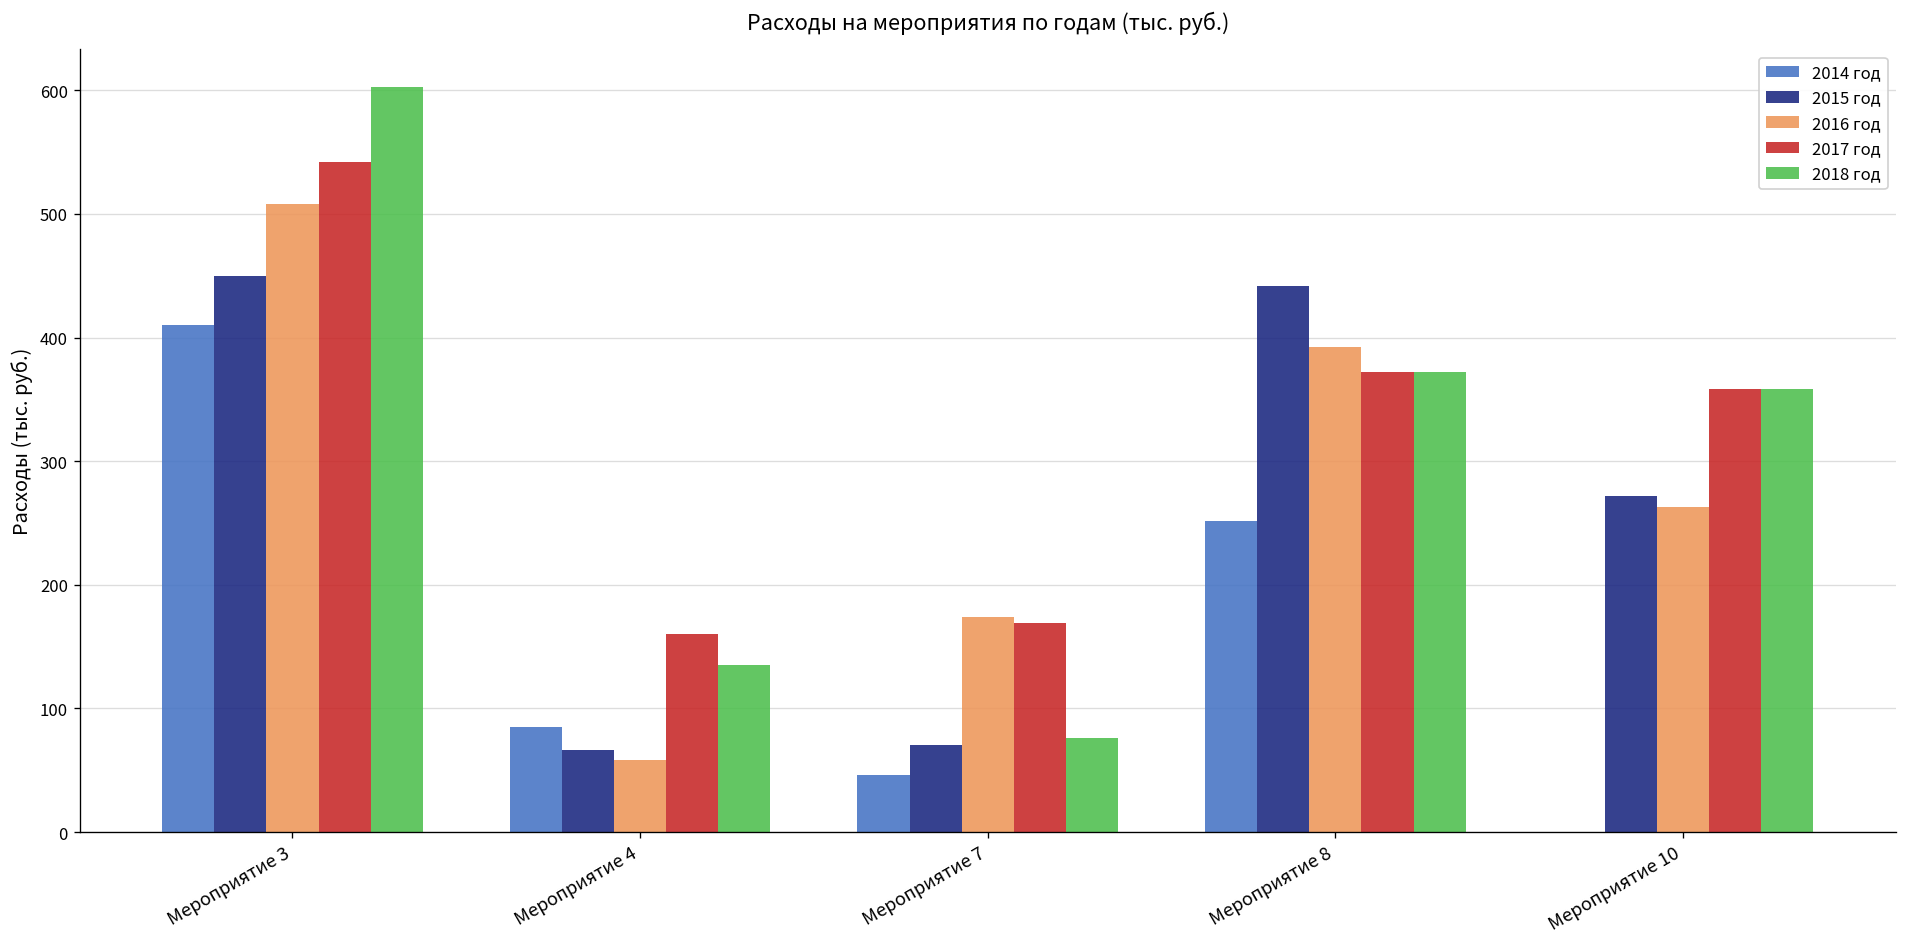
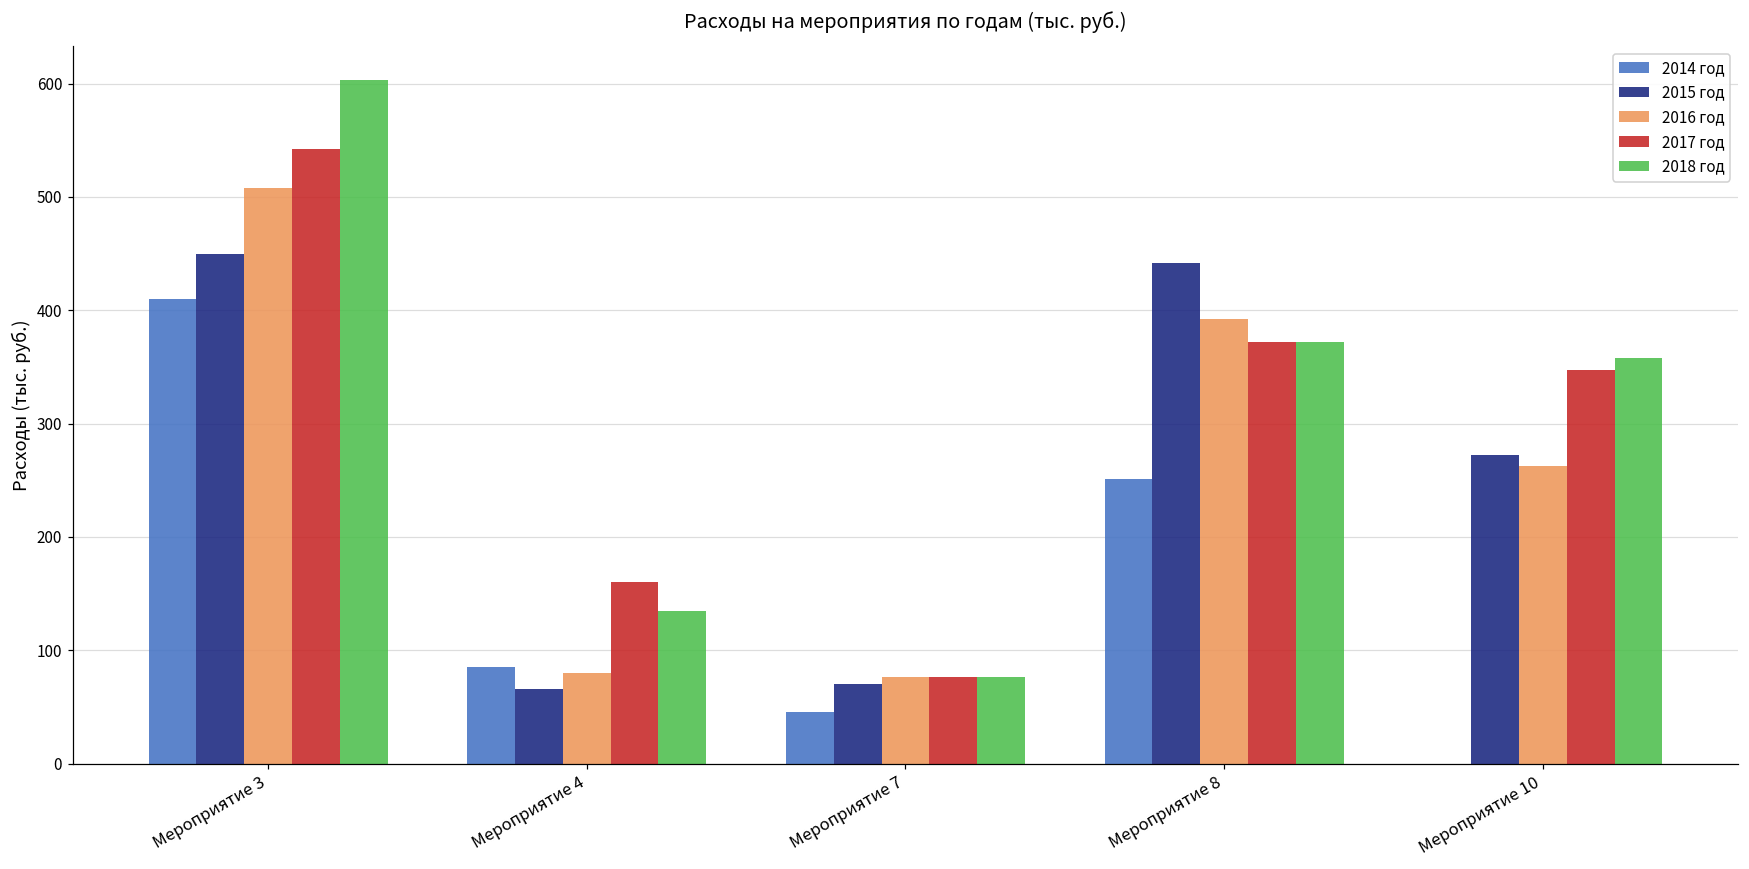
  {
    "2014 год": {
      "Мероприятие 3": 410,
      "Мероприятие 4": 85,
      "Мероприятие 7": 46,
      "Мероприятие 8": 251,
      "Мероприятие 10": 0
    },
    "2015 год": {
      "Мероприятие 3": 450,
      "Мероприятие 4": 66,
      "Мероприятие 7": 70,
      "Мероприятие 8": 442,
      "Мероприятие 10": 272
    },
    "2016 год": {
      "Мероприятие 3": 508,
-     "Мероприятие 4": 58,
-     "Мероприятие 7": 174,
+     "Мероприятие 4": 80,
+     "Мероприятие 7": 76,
      "Мероприятие 8": 392,
      "Мероприятие 10": 263
    },
    "2017 год": {
      "Мероприятие 3": 542,
      "Мероприятие 4": 160,
-     "Мероприятие 7": 169,
+     "Мероприятие 7": 76,
      "Мероприятие 8": 372,
-     "Мероприятие 10": 358
+     "Мероприятие 10": 347
    },
    "2018 год": {
      "Мероприятие 3": 603,
      "Мероприятие 4": 135,
      "Мероприятие 7": 76,
      "Мероприятие 8": 372,
      "Мероприятие 10": 358
    }
  }
